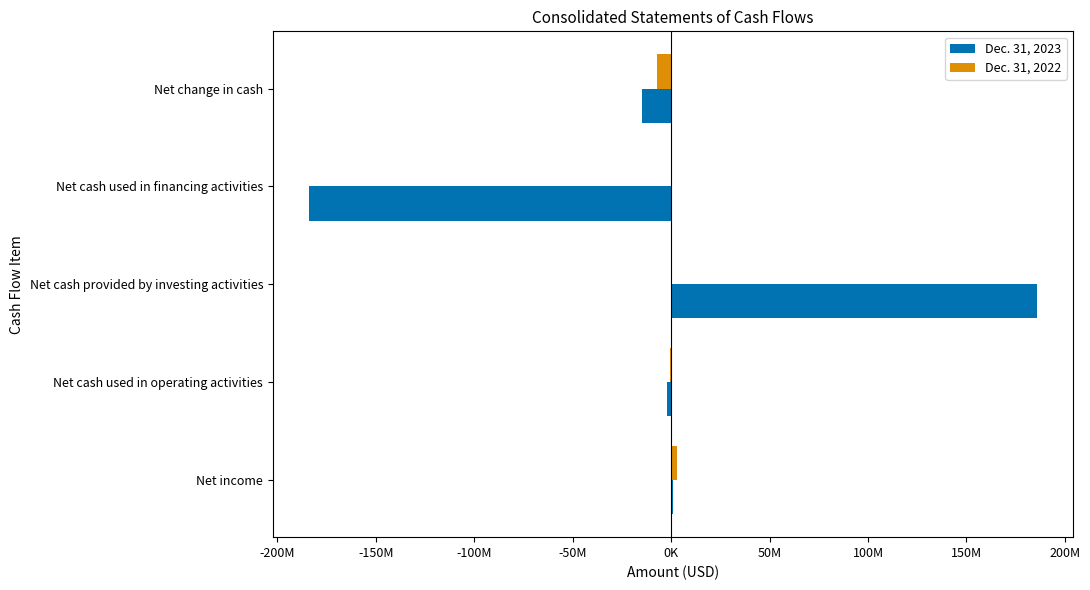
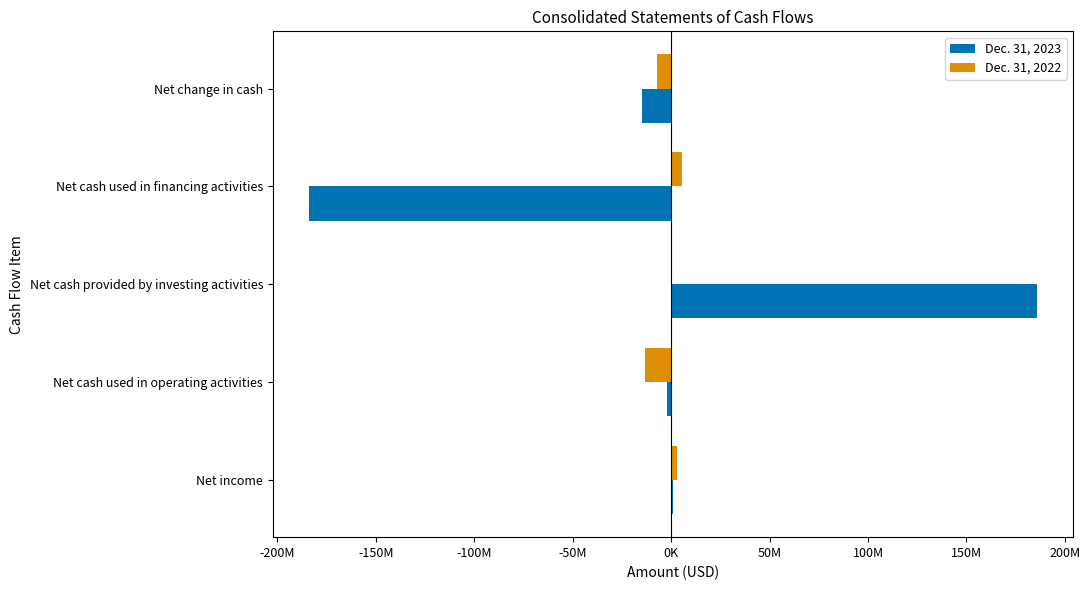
  {
    "Dec. 31, 2023": {
      "Net change in cash": -15000000,
      "Net cash used in financing activities": -184000000,
      "Net cash provided by investing activities": 186000000,
      "Net cash used in operating activities": -2000000
    },
    "Dec. 31, 2022": {
      "Net change in cash": -7000000,
-     "Net cash used in financing activities": 0,
-     "Net cash used in operating activities": -1000000,
+     "Net cash used in financing activities": 5000000,
+     "Net cash used in operating activities": -13000000,
      "Net income": 3000000
    }
  }
